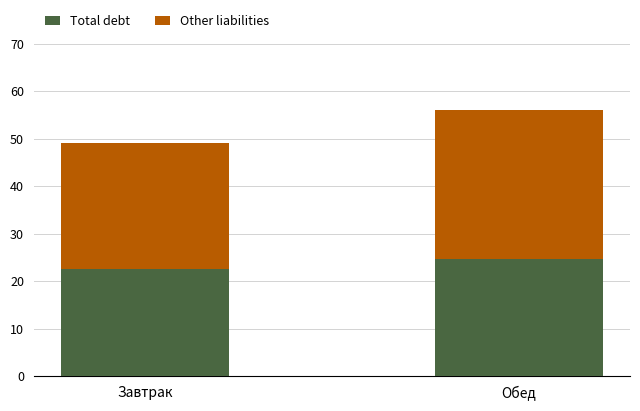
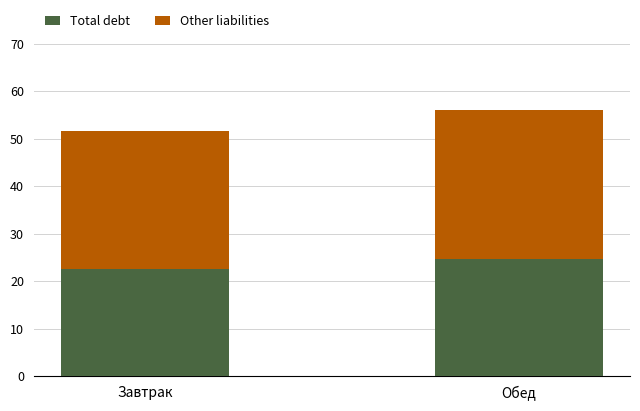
  {
    "Total debt": {
      "Завтрак": 22,
      "Обед": 25
    },
    "Other liabilities": {
-     "Завтрак": 27,
+     "Завтрак": 29,
      "Обед": 31
    }
  }
